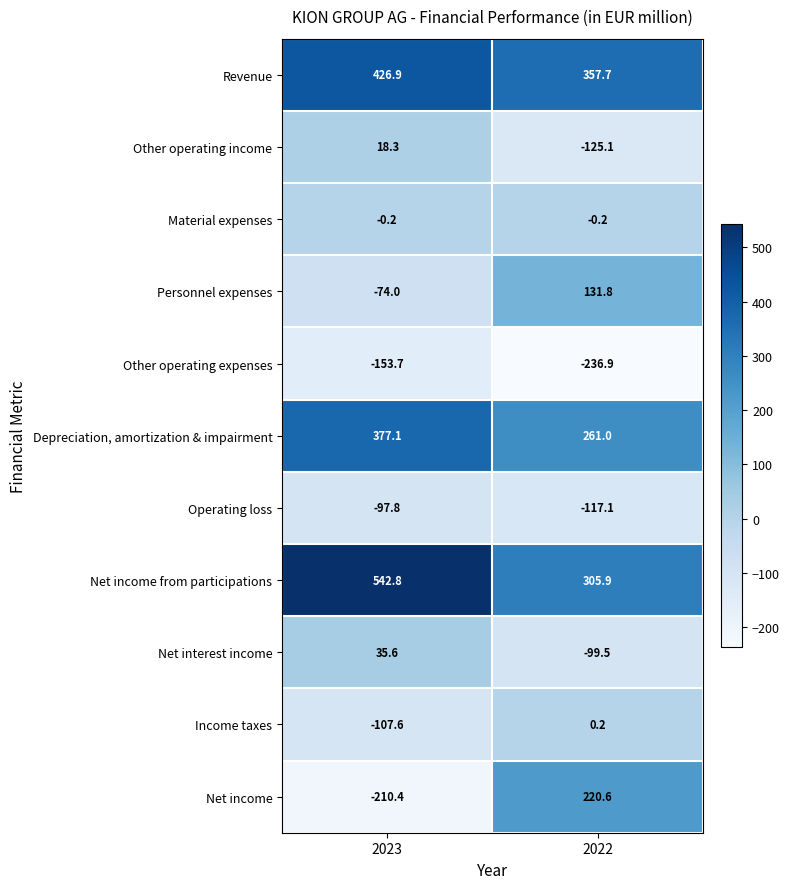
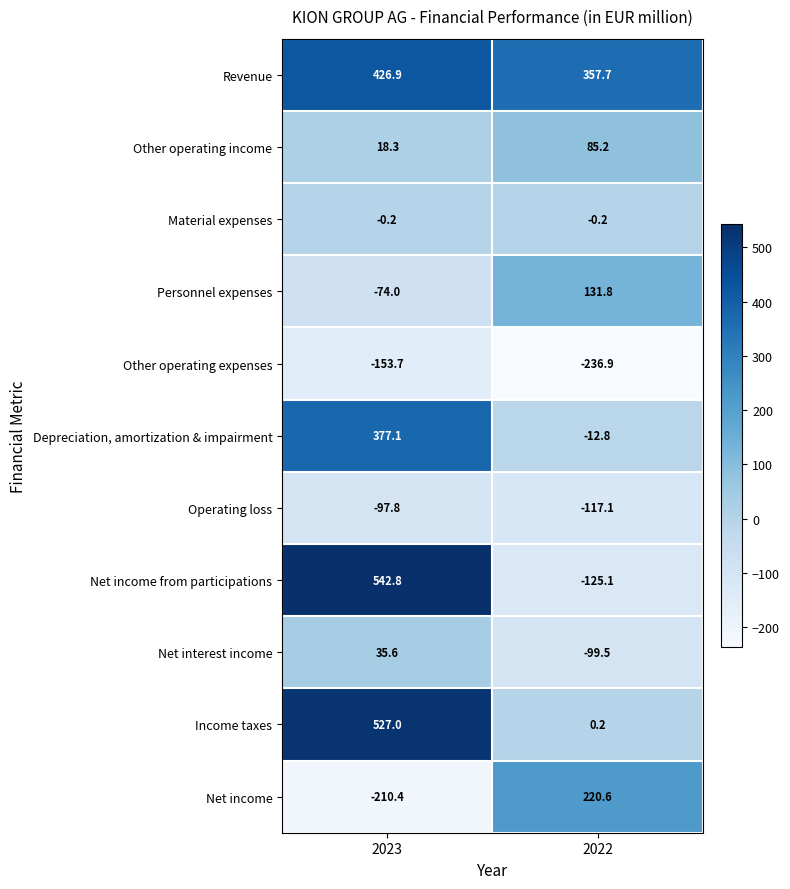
  {
    "Revenue": {
      "2023": 426.9,
      "2022": 357.7
    },
    "Other operating income": {
      "2023": 18.3,
-     "2022": -125.1
+     "2022": 85.2
    },
    "Material expenses": {
      "2023": -0.2,
      "2022": -0.2
    },
    "Personnel expenses": {
      "2023": -74.0,
      "2022": 131.8
    },
    "Other operating expenses": {
      "2023": -153.7,
      "2022": -236.9
    },
    "Depreciation, amortization & impairment": {
      "2023": 377.1,
-     "2022": 261.0
+     "2022": -12.8
    },
    "Operating loss": {
      "2023": -97.8,
      "2022": -117.1
    },
    "Net income from participations": {
      "2023": 542.8,
-     "2022": 305.9
+     "2022": -125.1
    },
    "Net interest income": {
      "2023": 35.6,
      "2022": -99.5
    },
    "Income taxes": {
-     "2023": -107.6,
+     "2023": 527.0,
      "2022": 0.2
    },
    "Net income": {
      "2023": -210.4,
      "2022": 220.6
    }
  }
